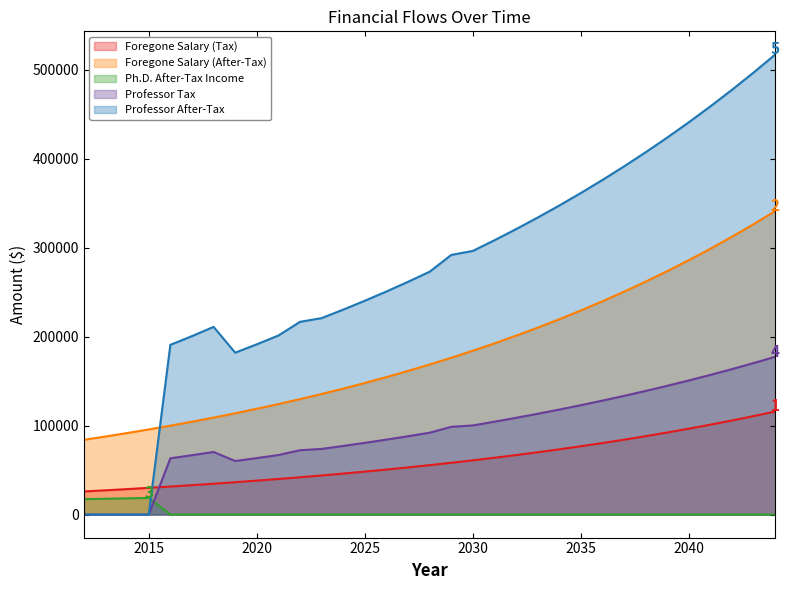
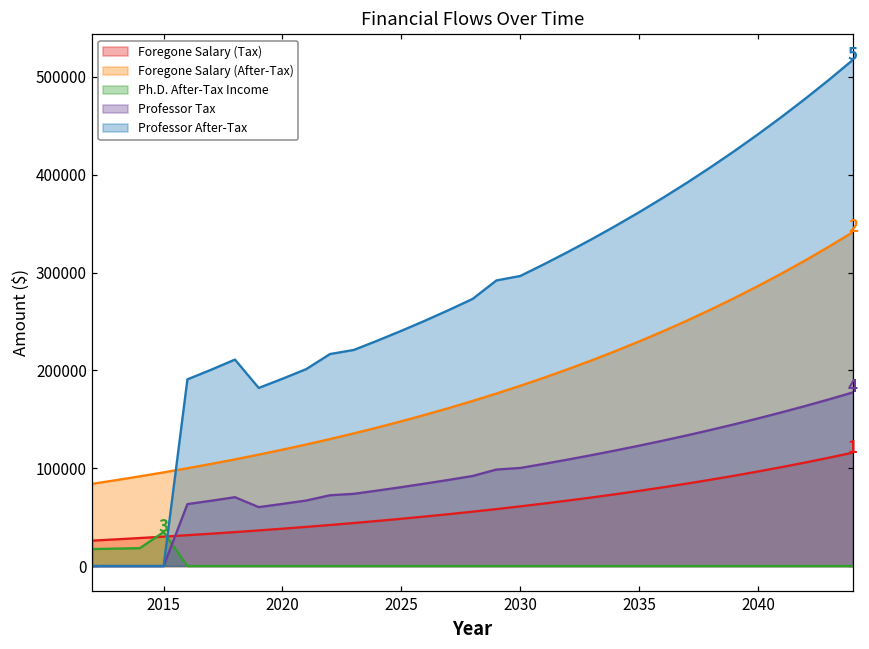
  {
    "Ph.D. After-Tax Income": {
-     "2015": 20000,
+     "2015": 30000,
      "2020": 0,
      "2025": 0,
      "2030": 0,
      "2035": 0,
      "2040": 0
    }
  }
